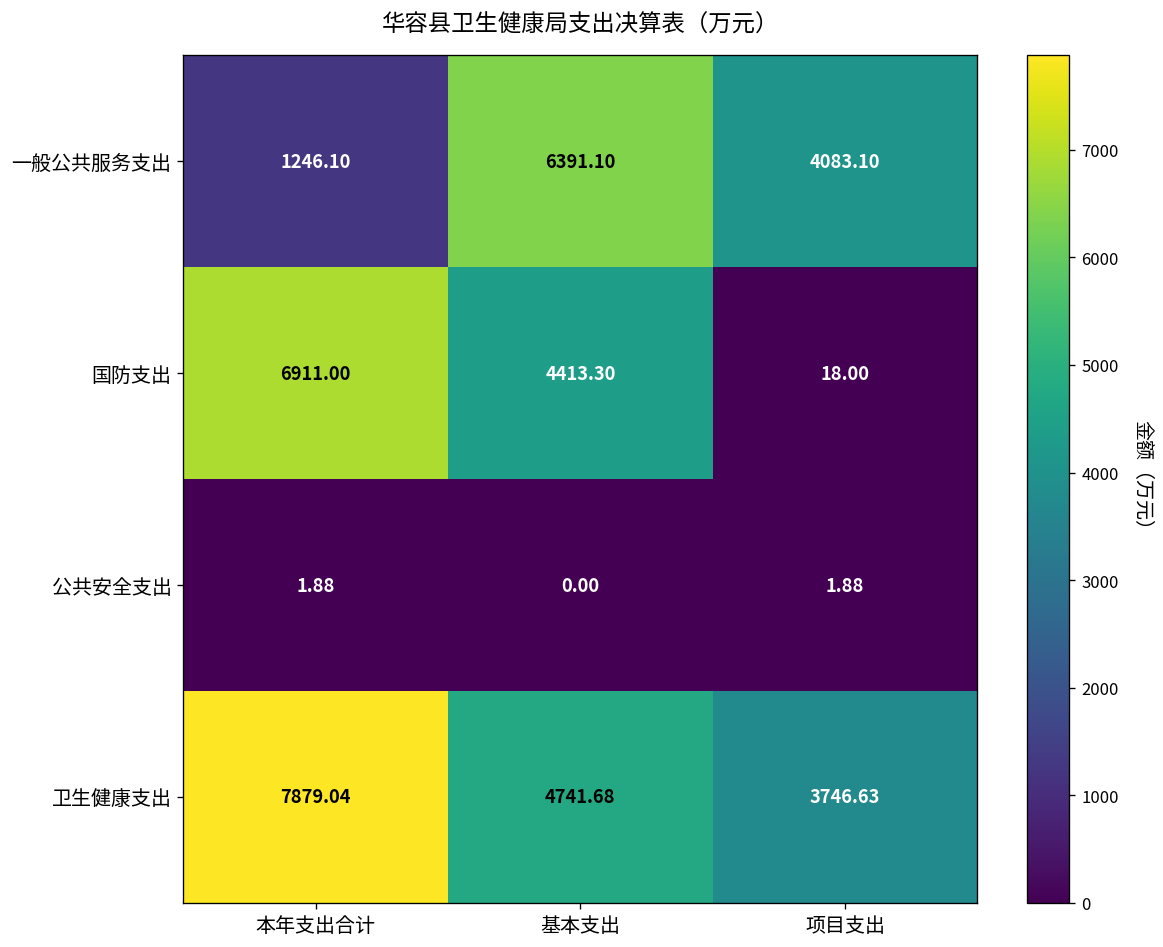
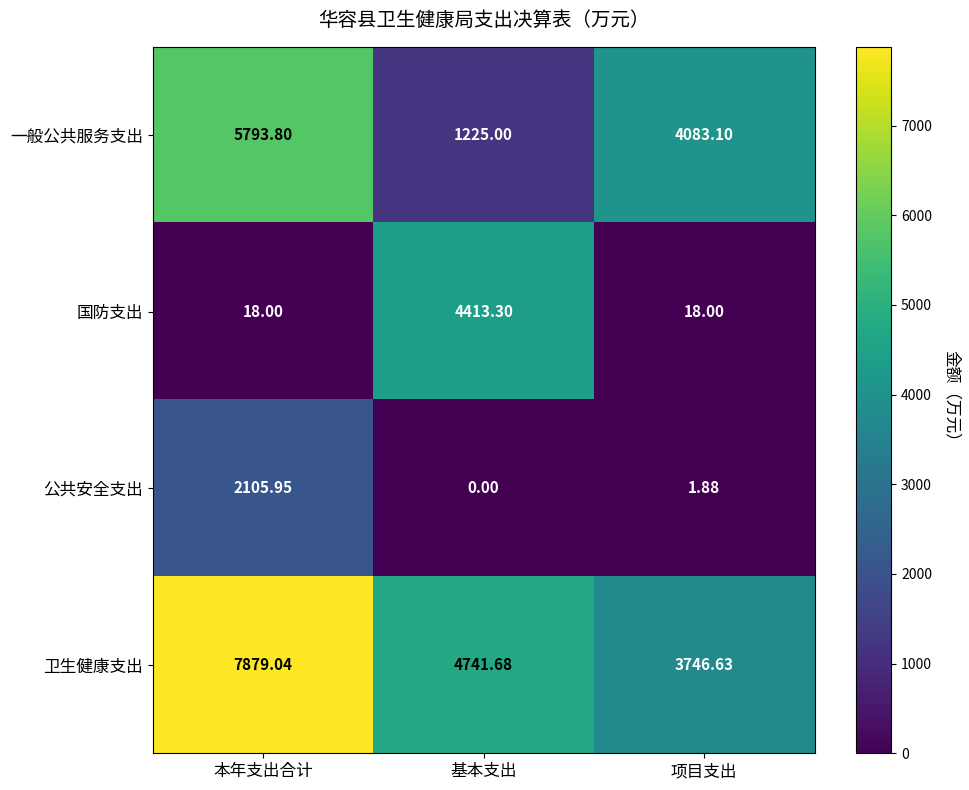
  {
    "一般公共服务支出": {
-     "本年支出合计": 1246.10,
-     "基本支出": 6391.10,
+     "本年支出合计": 5793.80,
+     "基本支出": 1225.00,
      "项目支出": 4083.10
    },
    "国防支出": {
-     "本年支出合计": 6911.00,
+     "本年支出合计": 18.00,
      "基本支出": 4413.30,
      "项目支出": 18.00
    },
    "公共安全支出": {
-     "本年支出合计": 1.88,
+     "本年支出合计": 2105.95,
      "基本支出": 0.00,
      "项目支出": 1.88
    },
    "卫生健康支出": {
      "本年支出合计": 7879.04,
      "基本支出": 4741.68,
      "项目支出": 3746.63
    }
  }
